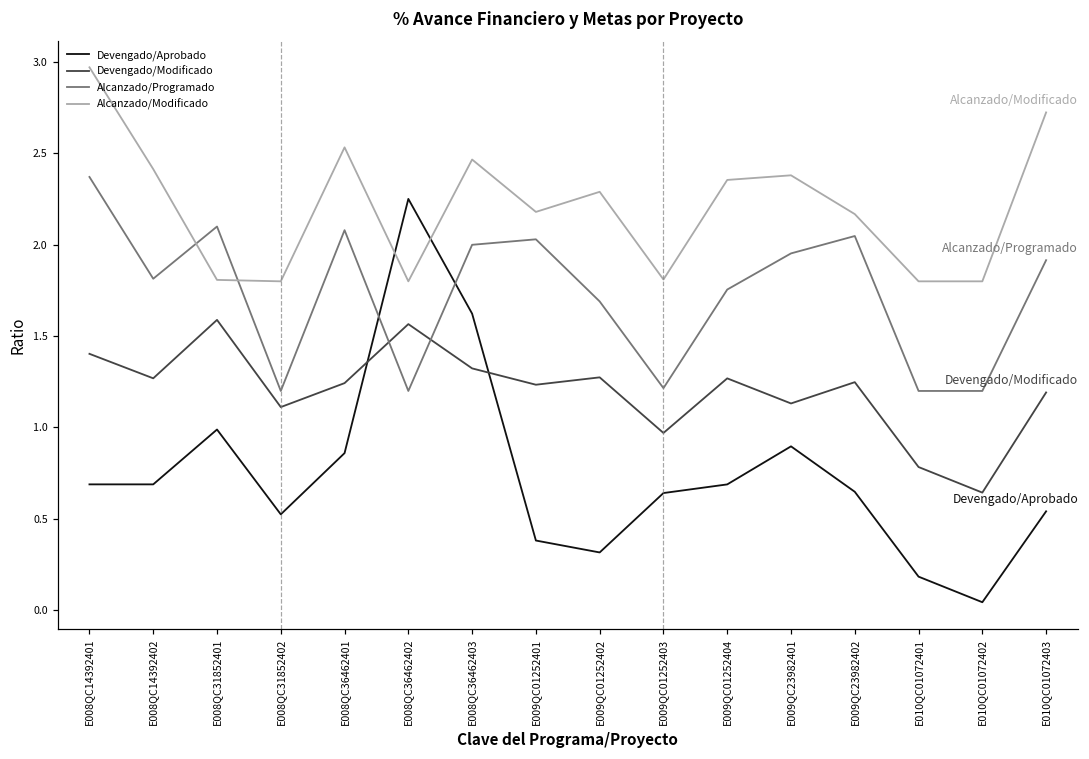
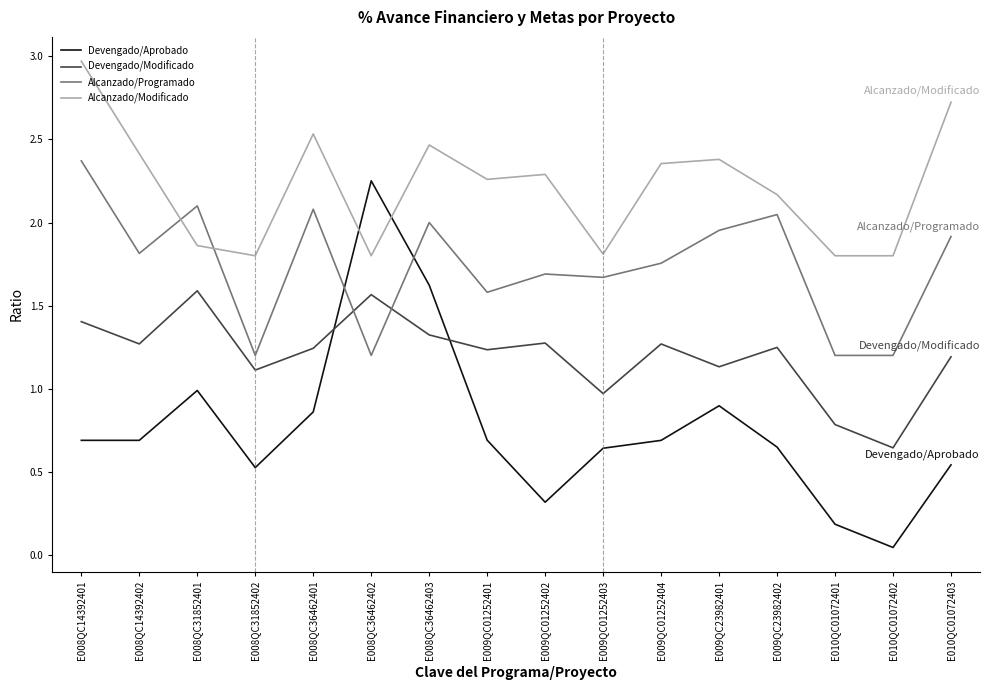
  {
    "Devengado/Aprobado": {
      "E008QC14392401": 0.69,
      "E008QC14392402": 0.69,
      "E008QC31852401": 0.99,
      "E008QC31852402": 0.52,
      "E008QC36462401": 0.86,
      "E008QC36462402": 2.25,
      "E008QC36462403": 1.62,
-     "E009QC01252401": 0.38,
+     "E009QC01252401": 0.69,
      "E009QC01252402": 0.32,
      "E009QC01252403": 0.64,
      "E009QC01252404": 0.69,
      "E009QC23982401": 0.90,
      "E009QC23982402": 0.65,
      "E010QC01072401": 0.18,
      "E010QC01072402": 0.04,
      "E010QC01072403": 0.54
    },
    "Devengado/Modificado": {
      "E008QC14392401": 1.40,
      "E008QC14392402": 1.27,
      "E008QC31852401": 1.59,
      "E008QC31852402": 1.11,
      "E008QC36462401": 1.24,
      "E008QC36462402": 1.57,
      "E008QC36462403": 1.32,
      "E009QC01252401": 1.23,
      "E009QC01252402": 1.27,
      "E009QC01252403": 0.97,
      "E009QC01252404": 1.27,
      "E009QC23982401": 1.13,
      "E009QC23982402": 1.25,
      "E010QC01072401": 0.78,
      "E010QC01072402": 0.64,
      "E010QC01072403": 1.19
    },
    "Alcanzado/Programado": {
      "E008QC14392401": 2.37,
      "E008QC14392402": 1.81,
      "E008QC31852401": 2.10,
      "E008QC31852402": 1.20,
      "E008QC36462401": 2.08,
      "E008QC36462402": 1.20,
      "E008QC36462403": 2.00,
-     "E009QC01252401": 2.03,
+     "E009QC01252401": 1.58,
      "E009QC01252402": 1.69,
-     "E009QC01252403": 1.22,
+     "E009QC01252403": 1.67,
      "E009QC01252404": 1.76,
      "E009QC23982401": 1.95,
      "E009QC23982402": 2.05,
      "E010QC01072401": 1.20,
      "E010QC01072402": 1.20,
      "E010QC01072403": 1.92
    },
    "Alcanzado/Modificado": {
      "E008QC14392401": 2.97,
      "E008QC14392402": 2.41,
-     "E008QC31852401": 1.81,
+     "E008QC31852401": 1.86,
      "E008QC31852402": 1.80,
      "E008QC36462401": 2.53,
      "E008QC36462402": 1.80,
      "E008QC36462403": 2.47,
-     "E009QC01252401": 2.18,
+     "E009QC01252401": 2.26,
      "E009QC01252402": 2.29,
      "E009QC01252403": 1.81,
      "E009QC01252404": 2.36,
      "E009QC23982401": 2.38,
      "E009QC23982402": 2.17,
      "E010QC01072401": 1.80,
      "E010QC01072402": 1.80,
      "E010QC01072403": 2.72
    }
  }
